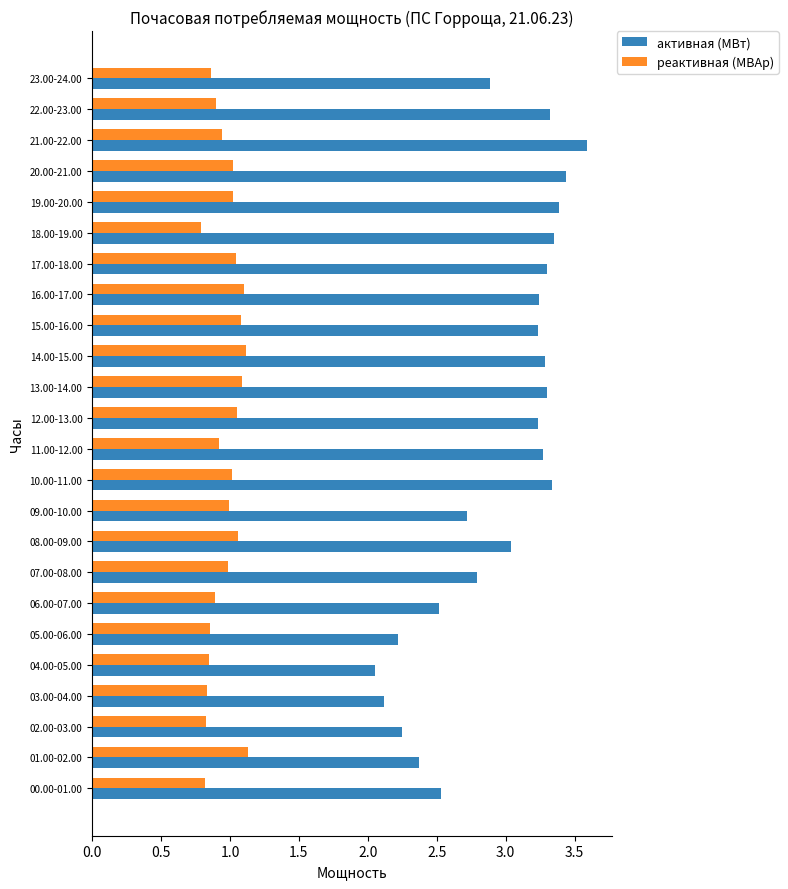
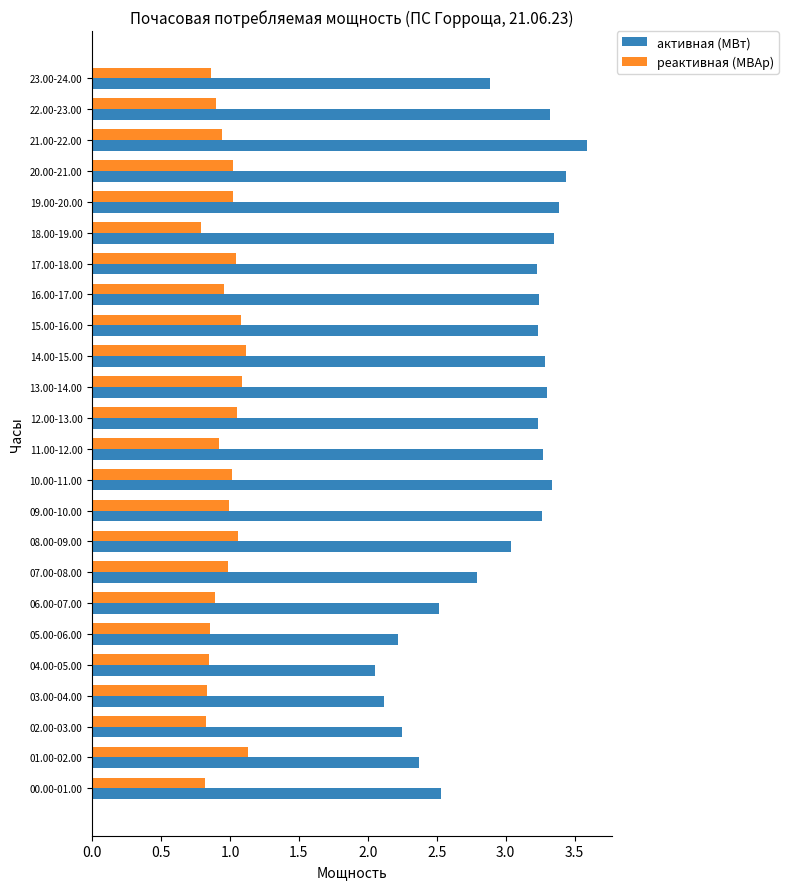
  {
    "активная (МВт)": {
      "23.00-24.00": 2.89,
      "22.00-23.00": 3.32,
      "21.00-22.00": 3.59,
      "20.00-21.00": 3.44,
      "19.00-20.00": 3.39,
      "18.00-19.00": 3.35,
-     "17.00-18.00": 3.30,
+     "17.00-18.00": 3.23,
      "16.00-17.00": 3.24,
      "15.00-16.00": 3.23,
      "14.00-15.00": 3.29,
      "13.00-14.00": 3.30,
      "12.00-13.00": 3.24,
      "11.00-12.00": 3.27,
      "10.00-11.00": 3.34,
-     "09.00-10.00": 2.72,
+     "09.00-10.00": 3.26,
      "08.00-09.00": 3.04,
      "07.00-08.00": 2.79,
      "06.00-07.00": 2.52,
      "05.00-06.00": 2.22,
      "04.00-05.00": 2.06,
      "03.00-04.00": 2.12,
      "02.00-03.00": 2.25,
      "01.00-02.00": 2.37,
      "00.00-01.00": 2.53
    },
    "реактивная (МВАр)": {
      "23.00-24.00": 0.86,
      "22.00-23.00": 0.90,
      "21.00-22.00": 0.94,
      "20.00-21.00": 1.02,
      "19.00-20.00": 1.03,
      "18.00-19.00": 0.79,
      "17.00-18.00": 1.05,
-     "16.00-17.00": 1.10,
+     "16.00-17.00": 0.96,
      "15.00-16.00": 1.08,
      "14.00-15.00": 1.11,
      "13.00-14.00": 1.09,
      "12.00-13.00": 1.05,
      "11.00-12.00": 0.92,
      "10.00-11.00": 1.02,
      "09.00-10.00": 0.99,
      "08.00-09.00": 1.06,
      "07.00-08.00": 0.99,
      "06.00-07.00": 0.89,
      "05.00-06.00": 0.85,
      "04.00-05.00": 0.85,
      "03.00-04.00": 0.84,
      "02.00-03.00": 0.83,
      "01.00-02.00": 1.13,
      "00.00-01.00": 0.82
    }
  }
